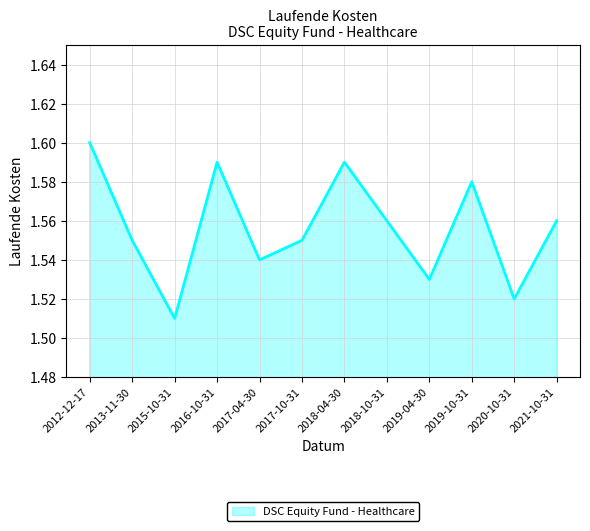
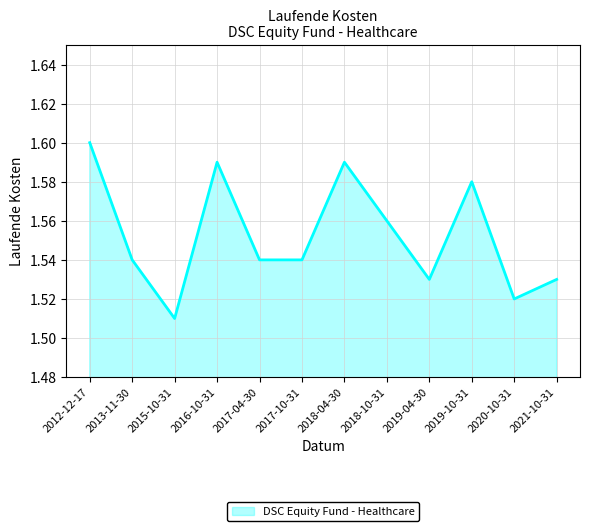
  {
    "2012-12-17": 1.60,
-   "2013-11-30": 1.55,
+   "2013-11-30": 1.54,
    "2015-10-31": 1.51,
    "2016-10-31": 1.59,
    "2017-04-30": 1.54,
-   "2017-10-31": 1.55,
+   "2017-10-31": 1.54,
    "2018-04-30": 1.59,
    "2018-10-31": 1.56,
    "2019-04-30": 1.53,
    "2019-10-31": 1.58,
    "2020-10-31": 1.52,
-   "2021-10-31": 1.56
+   "2021-10-31": 1.53
  }
